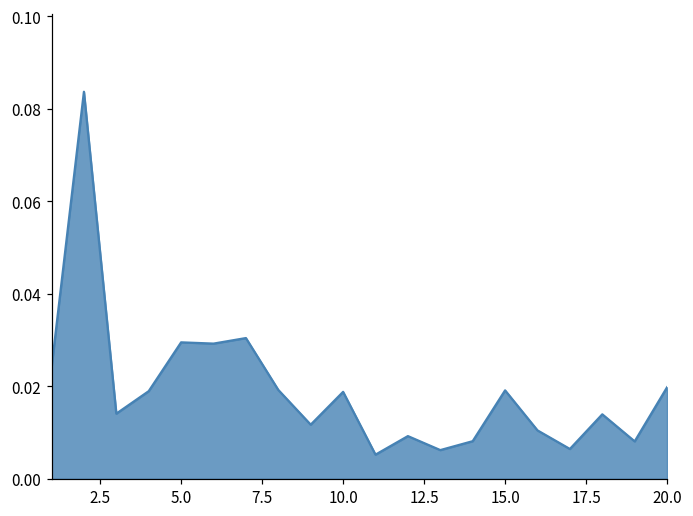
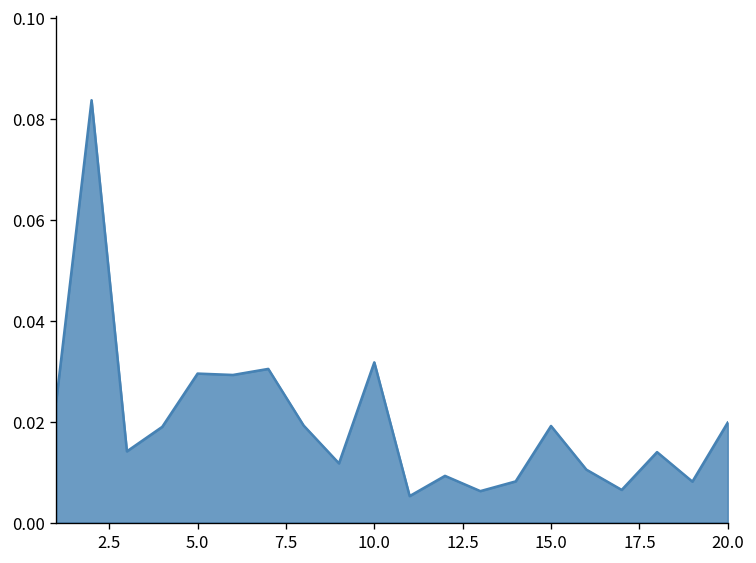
  {
    "5.0": 0.030,
-   "10.0": 0.019,
+   "10.0": 0.032,
    "15.0": 0.019,
    "20.0": 0.020
  }
